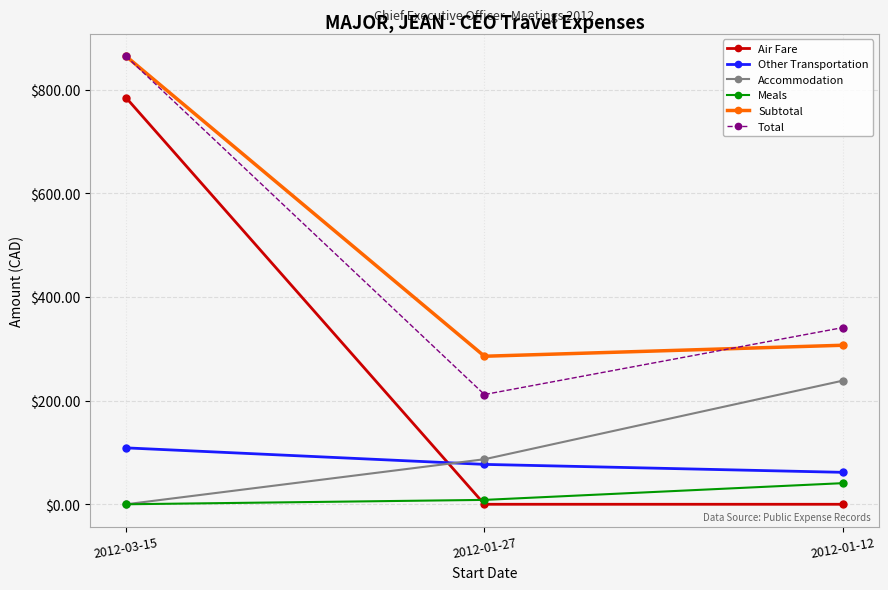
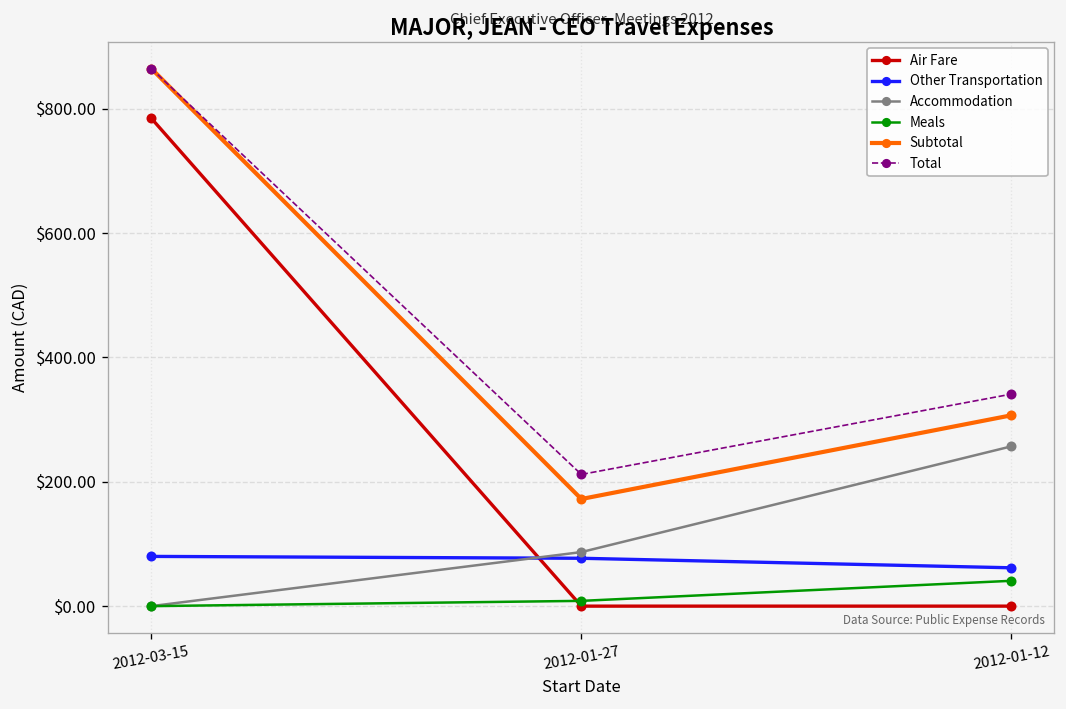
  {
    "Air Fare": {
      "2012-03-15": "$780",
      "2012-01-27": "$0",
      "2012-01-12": "$0"
    },
    "Other Transportation": {
-     "2012-03-15": "$110",
+     "2012-03-15": "$80",
      "2012-01-27": "$80",
      "2012-01-12": "$60"
    },
    "Accommodation": {
      "2012-01-27": "$90",
-     "2012-01-12": "$240"
+     "2012-01-12": "$260"
    },
    "Meals": {
      "2012-01-27": "$10",
      "2012-01-12": "$40"
    },
    "Subtotal": {
-     "2012-01-27": "$290",
+     "2012-01-27": "$170",
      "2012-01-12": "$310"
    },
    "Total": {
      "2012-01-27": "$210",
      "2012-01-12": "$340"
    }
  }
